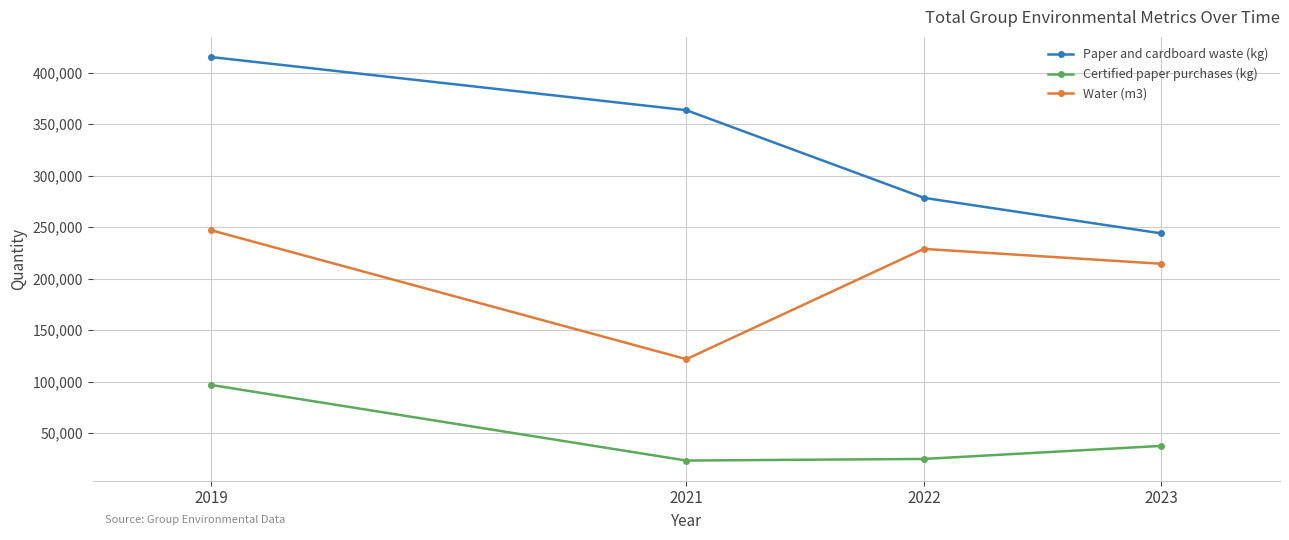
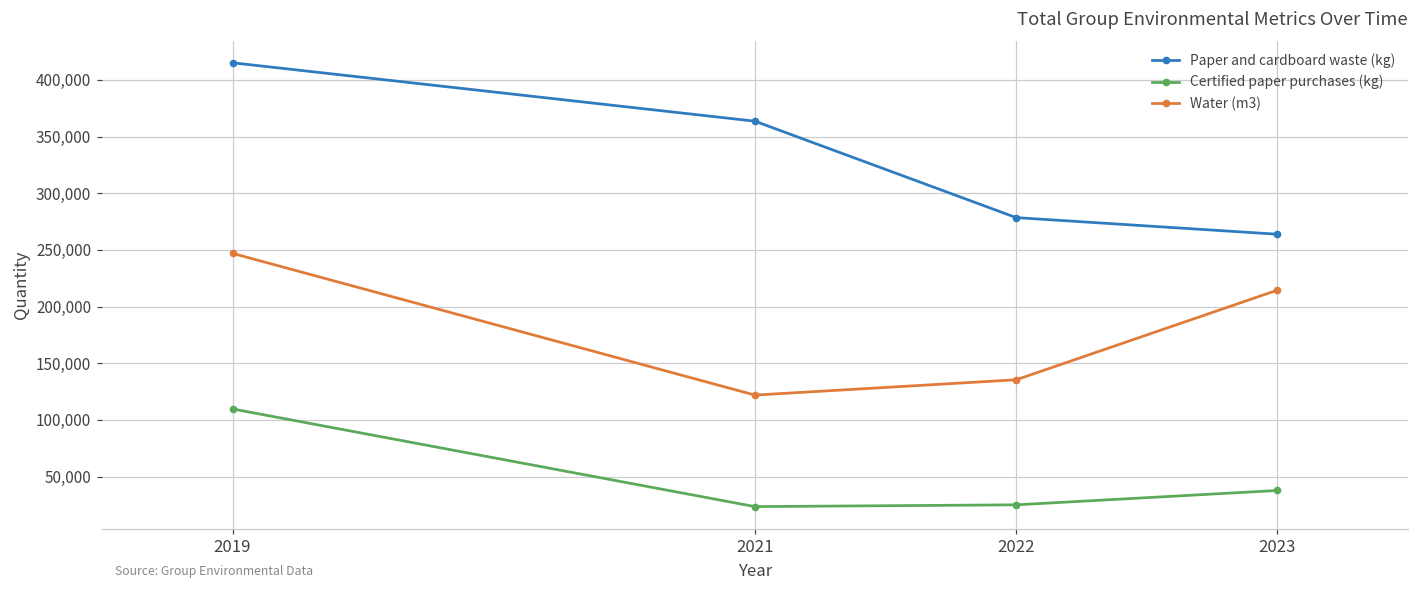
  {
    "Paper and cardboard waste (kg)": {
      "2019": "415,000",
      "2021": "364,000",
      "2022": "279,000",
-     "2023": "244,000"
+     "2023": "264,000"
    },
    "Certified paper purchases (kg)": {
-     "2019": "97,000",
+     "2019": "110,000",
      "2021": "24,000",
      "2022": "25,000",
      "2023": "38,000"
    },
    "Water (m3)": {
      "2019": "247,000",
      "2021": "122,000",
-     "2022": "229,000",
+     "2022": "135,000",
      "2023": "215,000"
    }
  }
